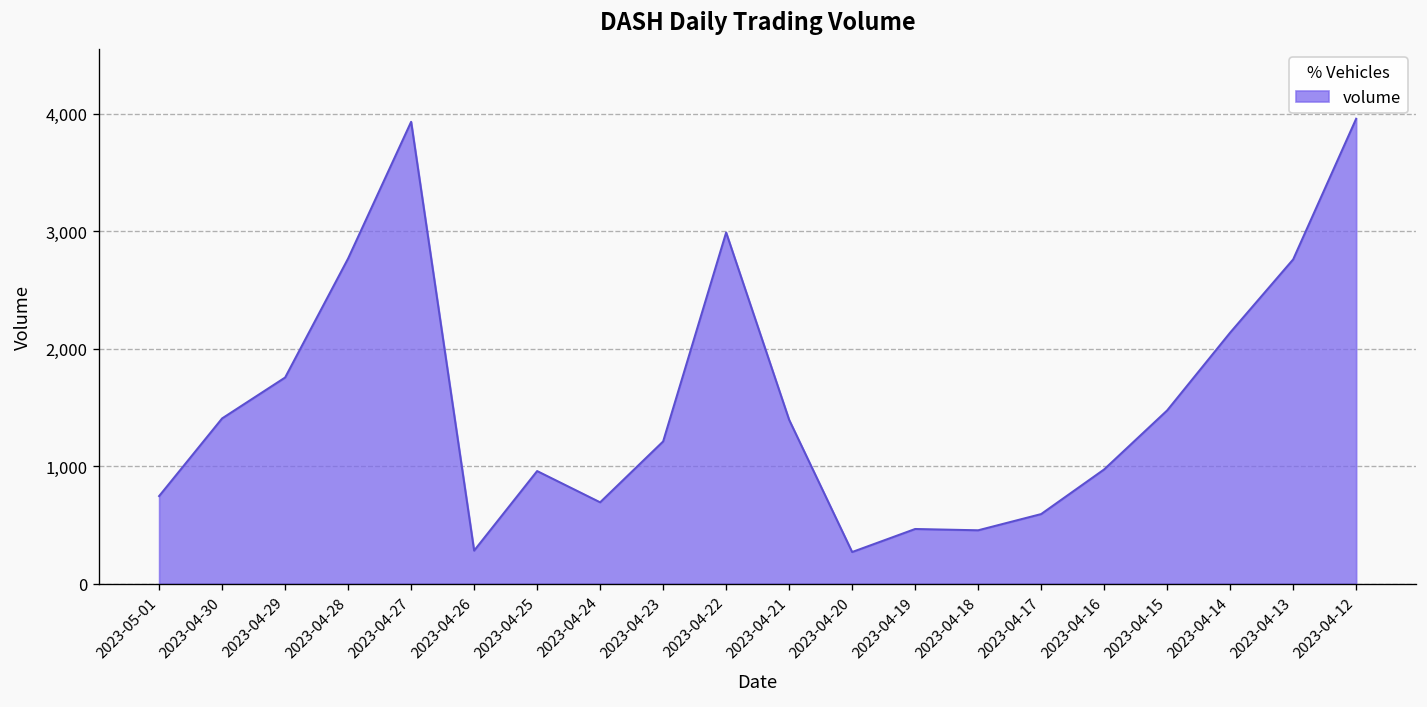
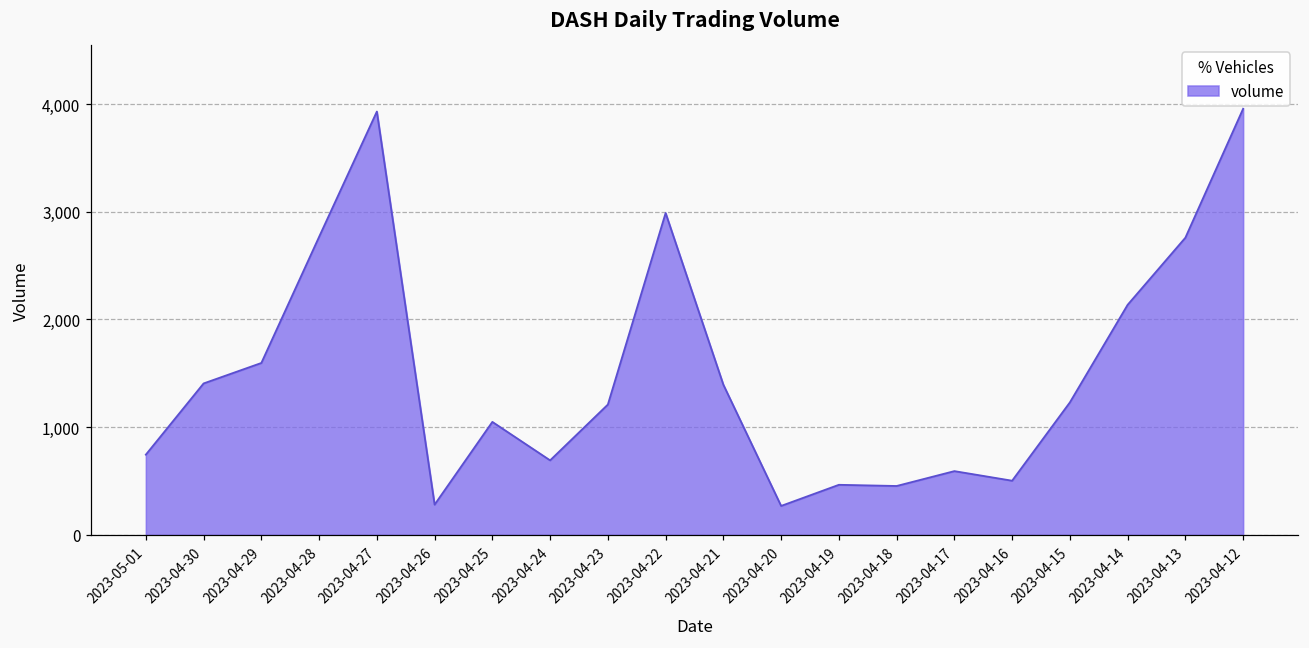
  {
    "2023-05-01": "700",
    "2023-04-30": "1,400",
-   "2023-04-29": "1,800",
+   "2023-04-29": "1,600",
    "2023-04-28": "2,800",
    "2023-04-27": "3,900",
    "2023-04-26": "300",
-   "2023-04-25": "960",
+   "2023-04-25": "1,050",
    "2023-04-24": "700",
    "2023-04-23": "1,200",
    "2023-04-22": "3,000",
    "2023-04-21": "1,400",
    "2023-04-20": "300",
    "2023-04-19": "500",
    "2023-04-18": "500",
    "2023-04-17": "600",
-   "2023-04-16": "1,000",
-   "2023-04-15": "1,500",
+   "2023-04-16": "500",
+   "2023-04-15": "1,200",
    "2023-04-14": "2,100",
    "2023-04-13": "2,800",
    "2023-04-12": "4,000"
  }
